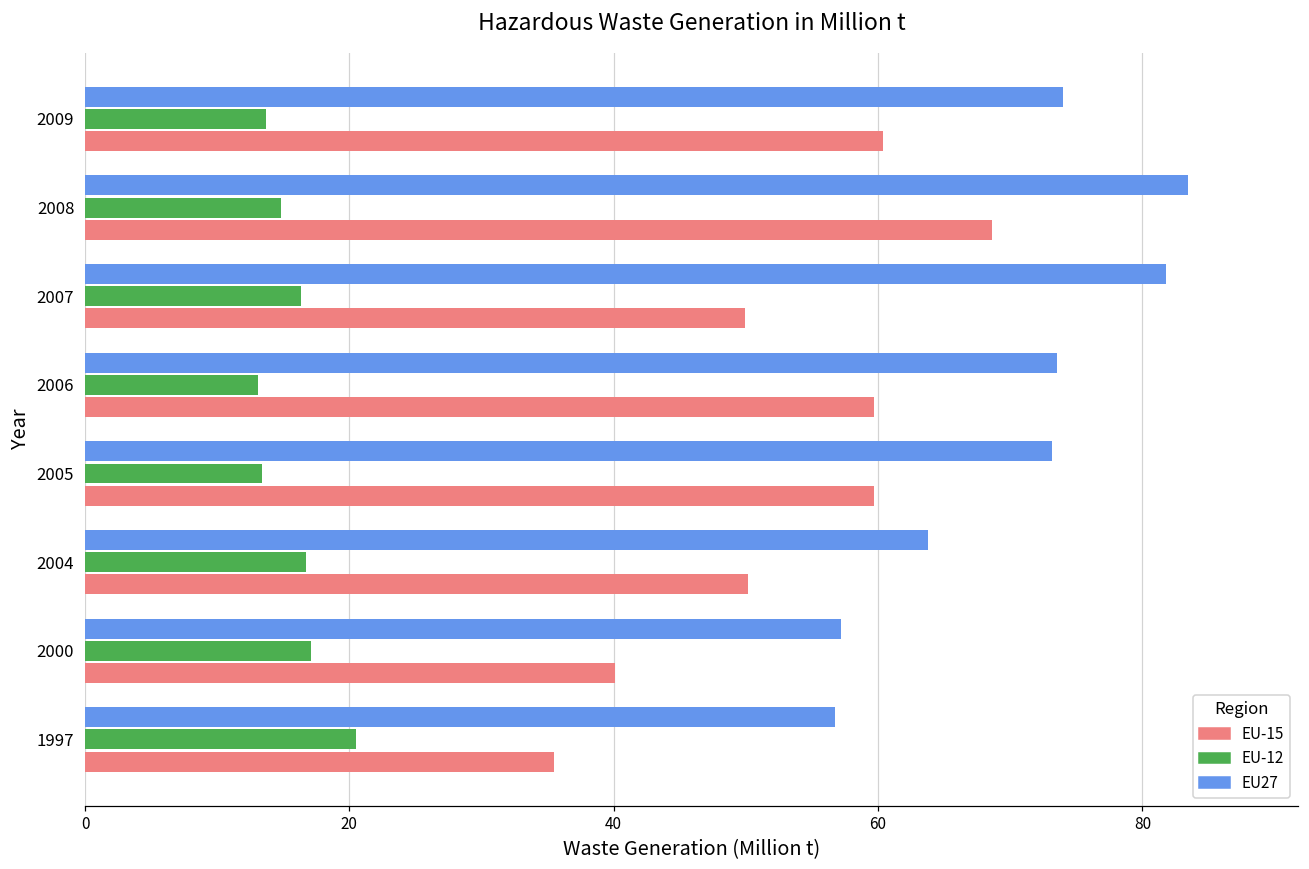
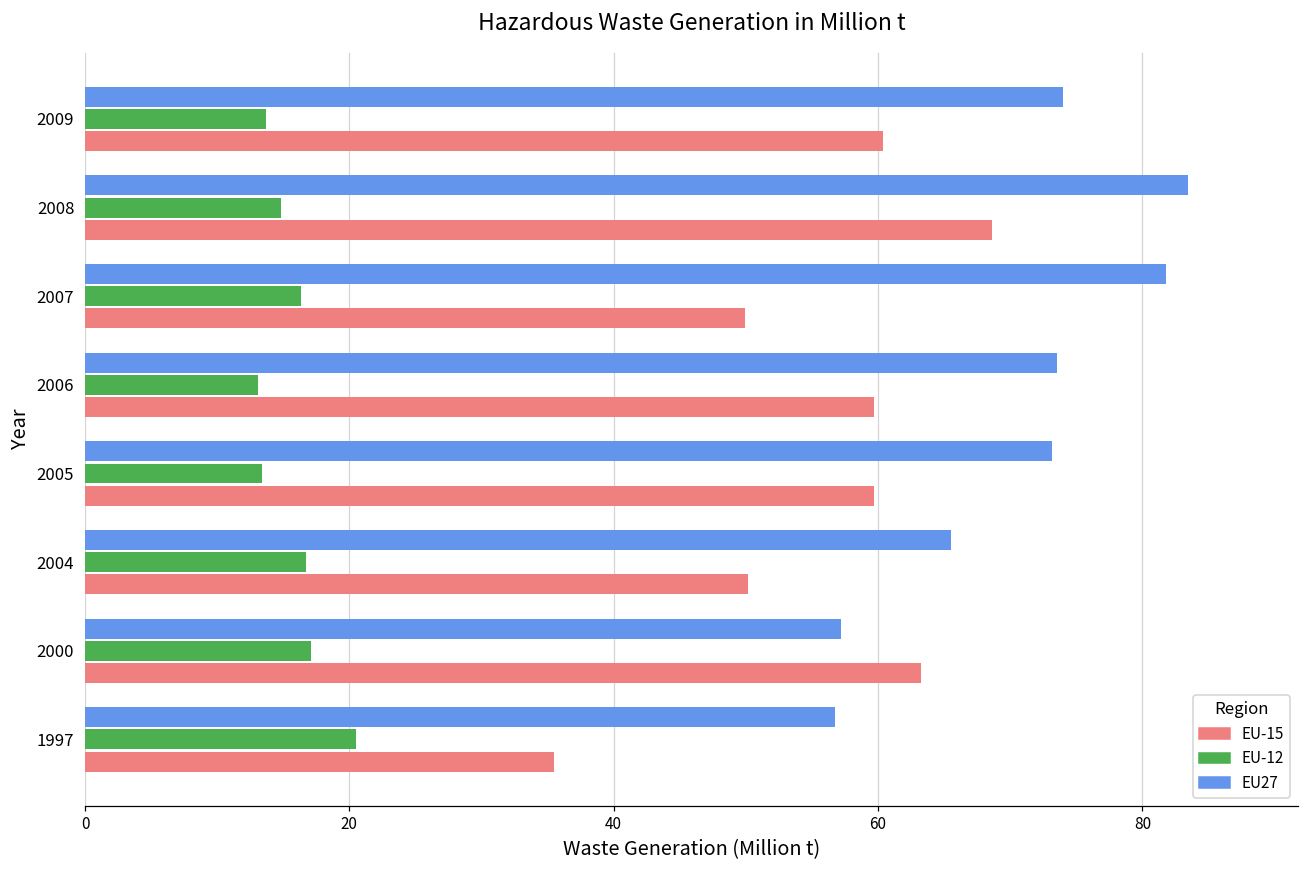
  {
    "EU-15": {
      "2009": 60.3,
      "2008": 68.6,
      "2007": 49.9,
      "2006": 59.7,
      "2005": 59.7,
      "2004": 50.1,
-     "2000": 40.1,
+     "2000": 63.2,
      "1997": 35.5
    },
    "EU-12": {
      "2009": 13.7,
      "2008": 14.8,
      "2007": 16.4,
      "2006": 13.1,
      "2005": 13.4,
      "2004": 16.7,
      "2000": 17.1,
      "1997": 20.5
    },
    "EU27": {
      "2009": 74.0,
      "2008": 83.4,
      "2007": 81.8,
      "2006": 73.5,
      "2005": 73.2,
-     "2004": 63.8,
+     "2004": 65.5,
      "2000": 57.2,
      "1997": 56.8
    }
  }
